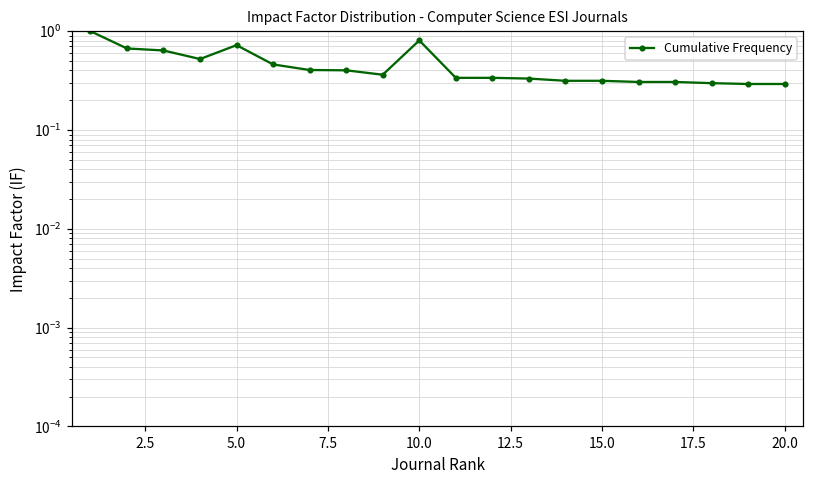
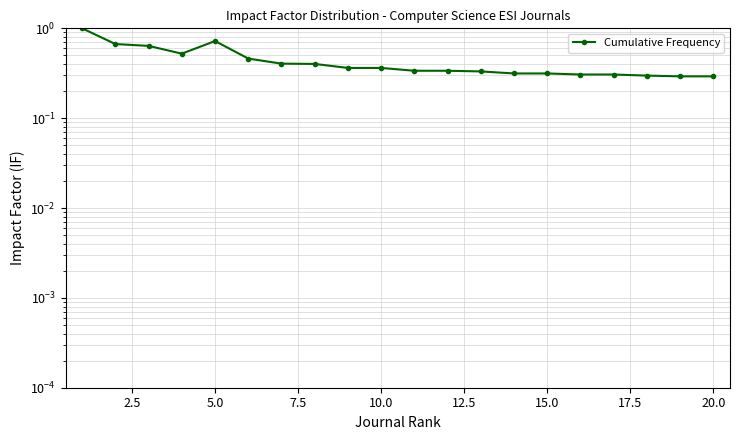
  {
    "5.0": 0.7,
-   "10.0": 0.8,
+   "10.0": 0.36,
    "15.0": 0.31,
    "20.0": 0.29
  }
